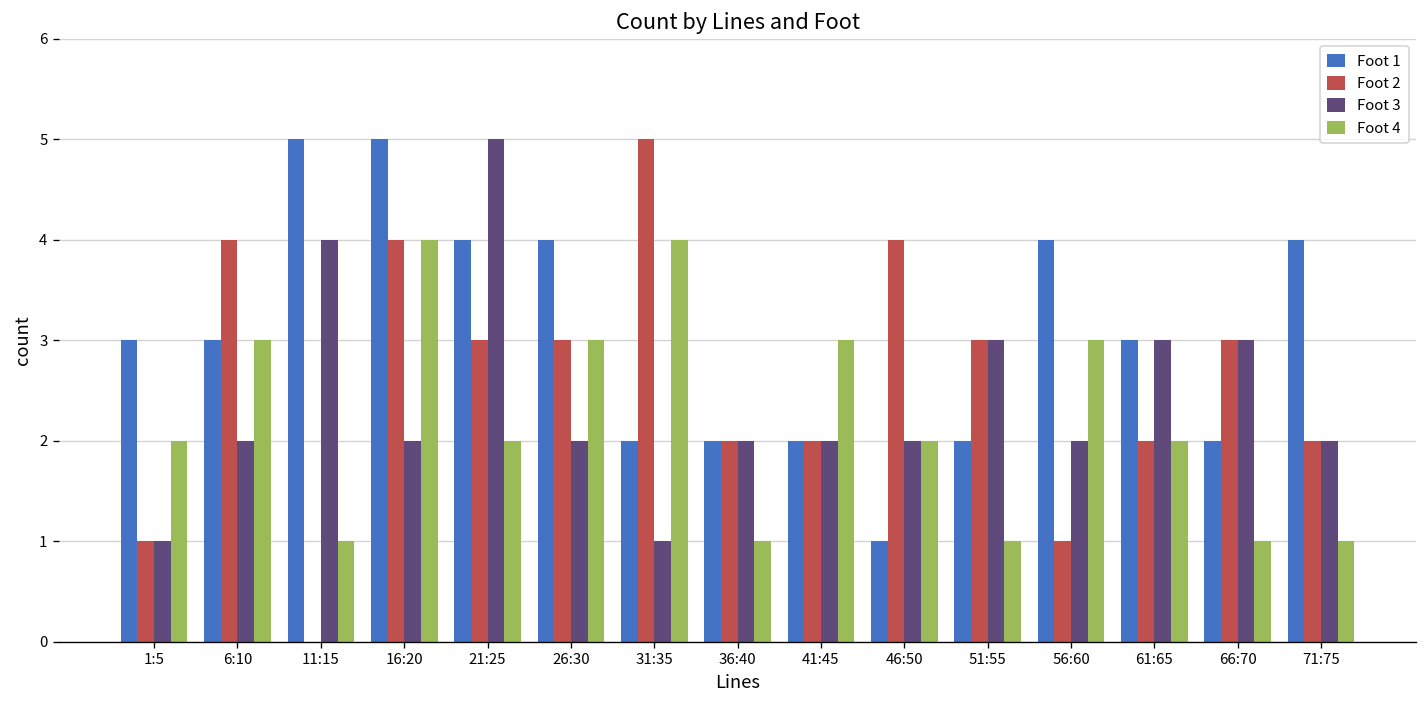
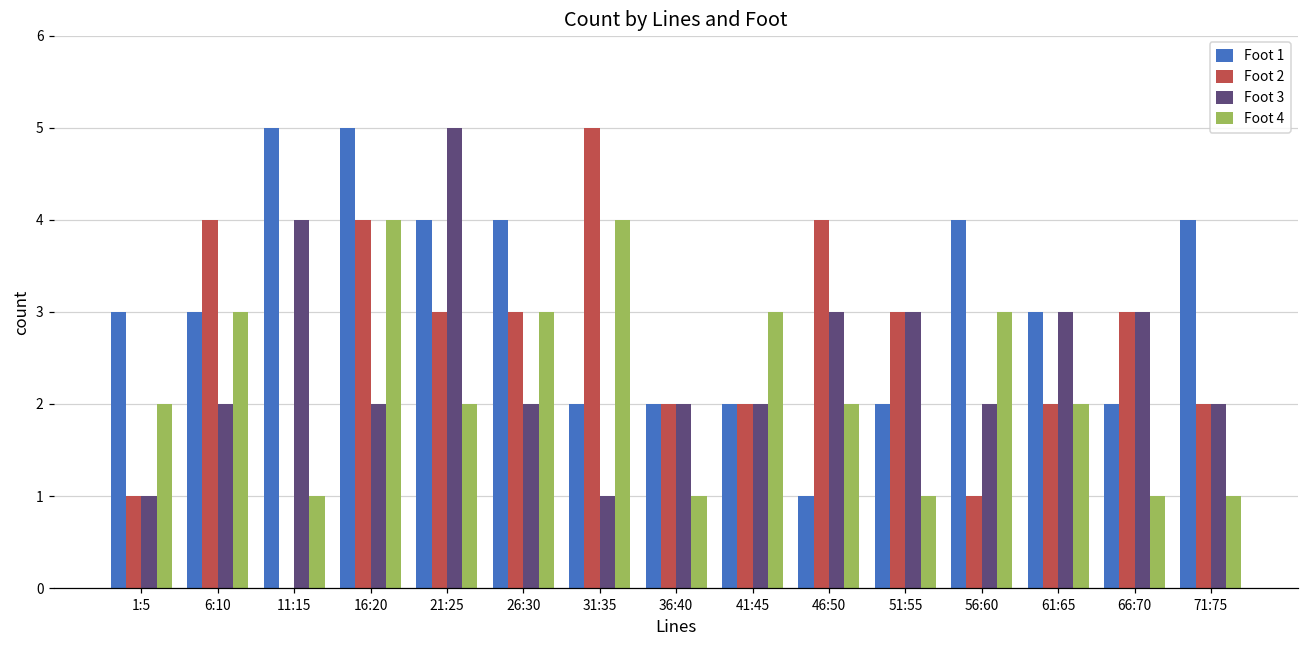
  {
    "Foot 1": {
      "1:5": 3,
      "6:10": 3,
      "11:15": 5,
      "16:20": 5,
      "21:25": 4,
      "26:30": 4,
      "31:35": 2,
      "36:40": 2,
      "41:45": 2,
      "46:50": 1,
      "51:55": 2,
      "56:60": 4,
      "61:65": 3,
      "66:70": 2,
      "71:75": 4
    },
    "Foot 2": {
      "1:5": 1,
      "6:10": 4,
      "11:15": 0,
      "16:20": 4,
      "21:25": 3,
      "26:30": 3,
      "31:35": 5,
      "36:40": 2,
      "41:45": 2,
      "46:50": 4,
      "51:55": 3,
      "56:60": 1,
      "61:65": 2,
      "66:70": 3,
      "71:75": 2
    },
    "Foot 3": {
      "1:5": 1,
      "6:10": 2,
      "11:15": 4,
      "16:20": 2,
      "21:25": 5,
      "26:30": 2,
      "31:35": 1,
      "36:40": 2,
      "41:45": 2,
-     "46:50": 2,
+     "46:50": 3,
      "51:55": 3,
      "56:60": 2,
      "61:65": 3,
      "66:70": 3,
      "71:75": 2
    },
    "Foot 4": {
      "1:5": 2,
      "6:10": 3,
      "11:15": 1,
      "16:20": 4,
      "21:25": 2,
      "26:30": 3,
      "31:35": 4,
      "36:40": 1,
      "41:45": 3,
      "46:50": 2,
      "51:55": 1,
      "56:60": 3,
      "61:65": 2,
      "66:70": 1,
      "71:75": 1
    }
  }
